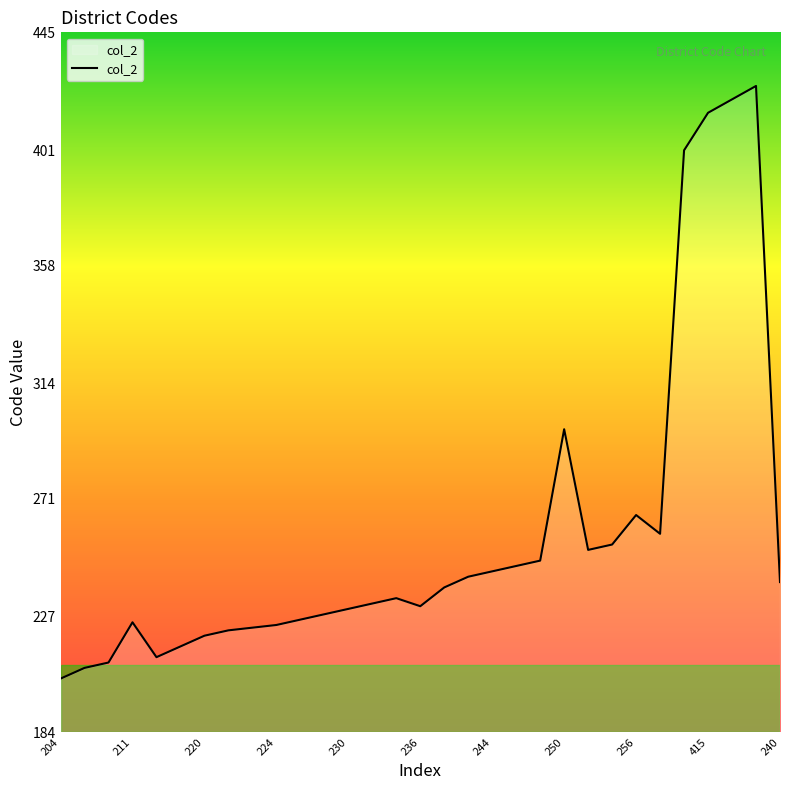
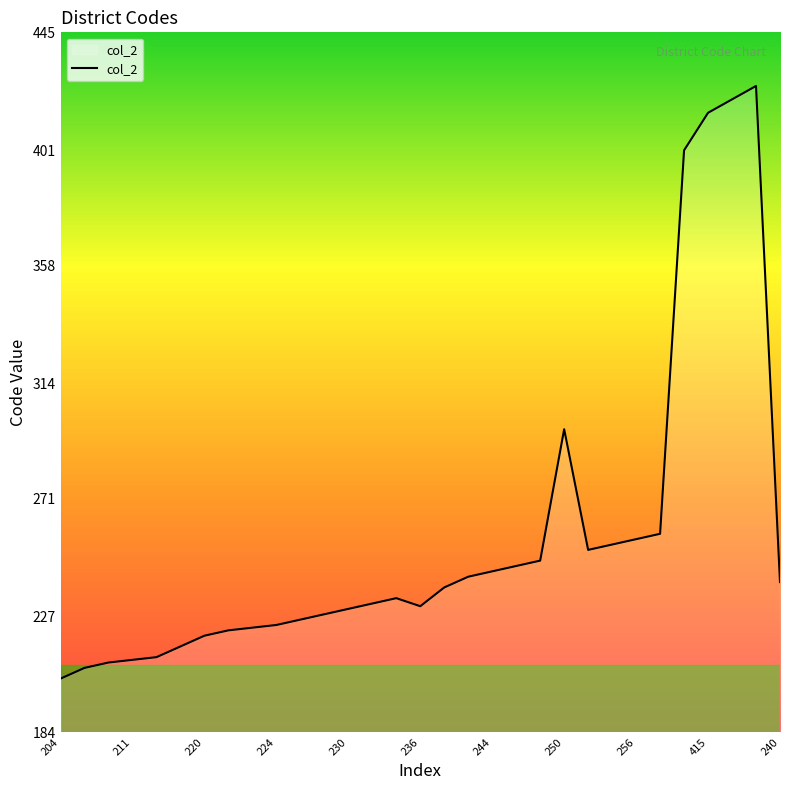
  {
-   "211": 225,
+   "211": 211,
    "220": 220,
    "224": 224,
    "230": 230,
    "236": 231,
    "244": 244,
    "250": 297,
-   "256": 265,
+   "256": 256,
    "415": 415,
    "240": 240
  }
